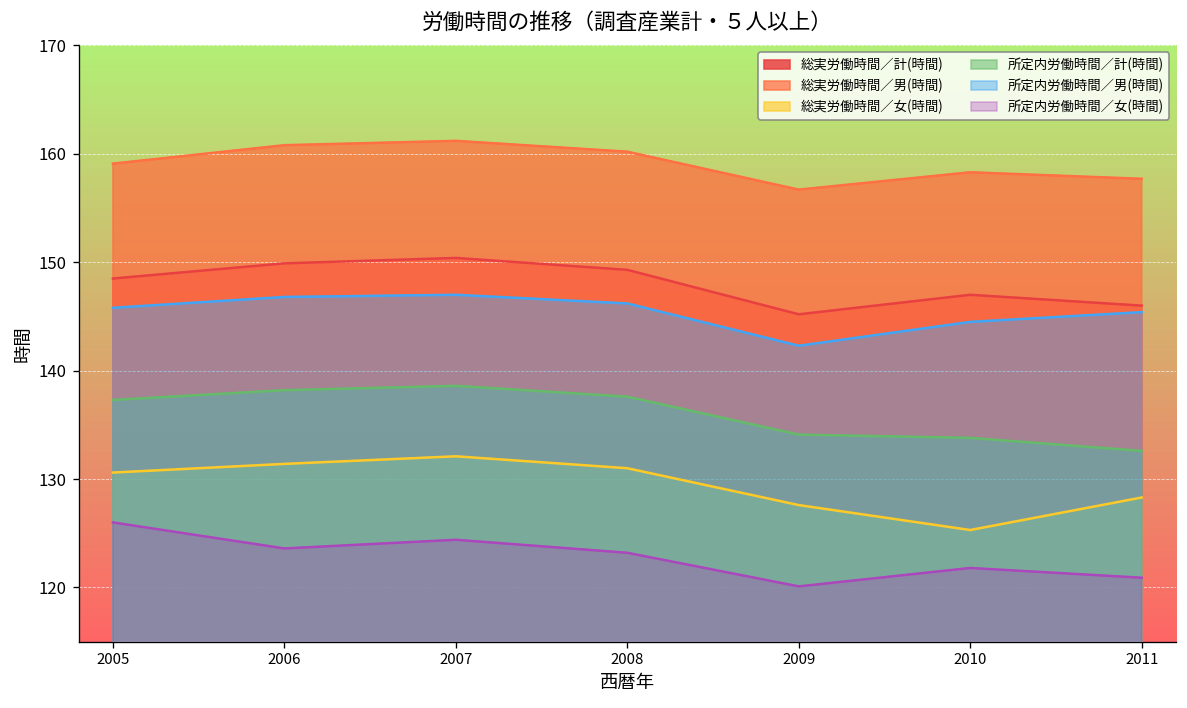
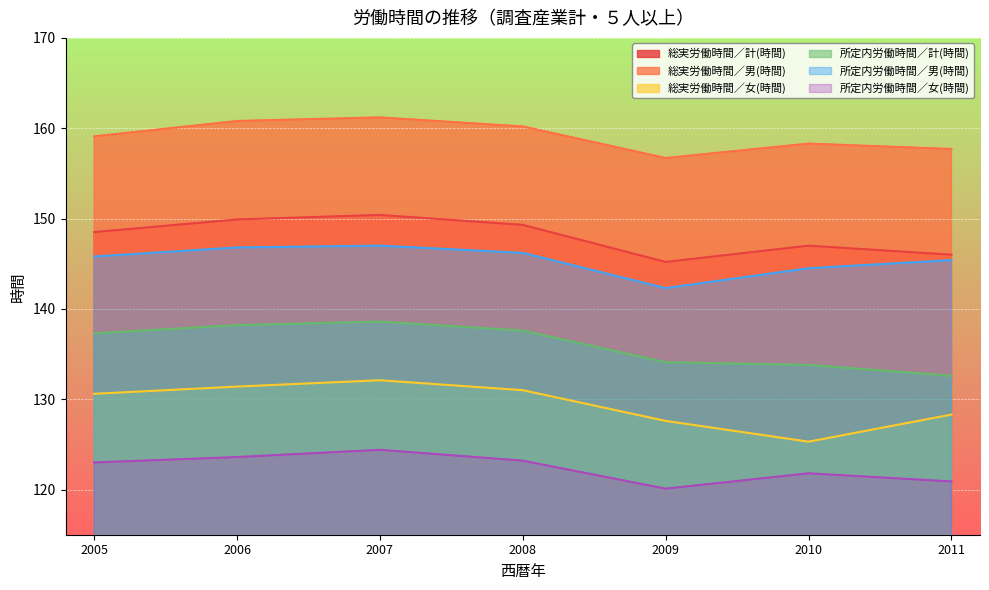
  {
    "総実労働時間／女(時間)": {
      "2005": 131,
      "2006": 131,
      "2007": 132,
      "2008": 131,
      "2009": 128,
      "2010": 125,
      "2011": 128
    },
    "所定内労働時間／計(時間)": {
      "2005": 137,
      "2006": 138,
      "2007": 139,
      "2008": 138,
      "2009": 134,
      "2010": 134,
      "2011": 133
    },
    "所定内労働時間／男(時間)": {
      "2005": 146,
      "2006": 147,
      "2007": 147,
      "2008": 146,
      "2009": 142,
      "2010": 145,
      "2011": 145
    },
    "所定内労働時間／女(時間)": {
-     "2005": 126,
+     "2005": 123,
      "2006": 124,
      "2007": 124,
      "2008": 123,
      "2009": 120,
      "2010": 122,
      "2011": 121
    }
  }
